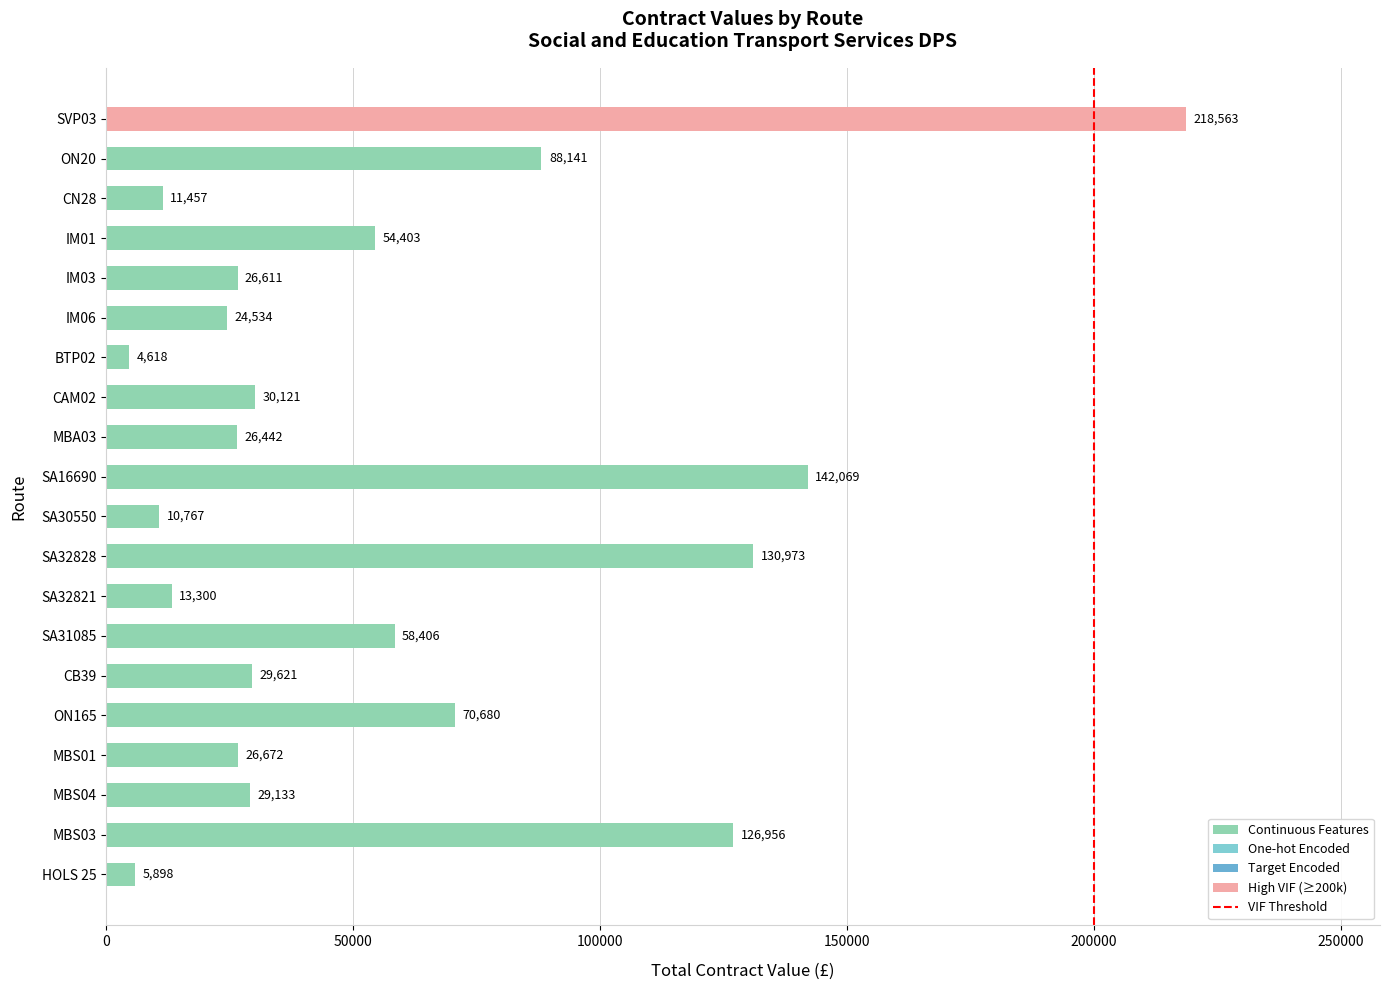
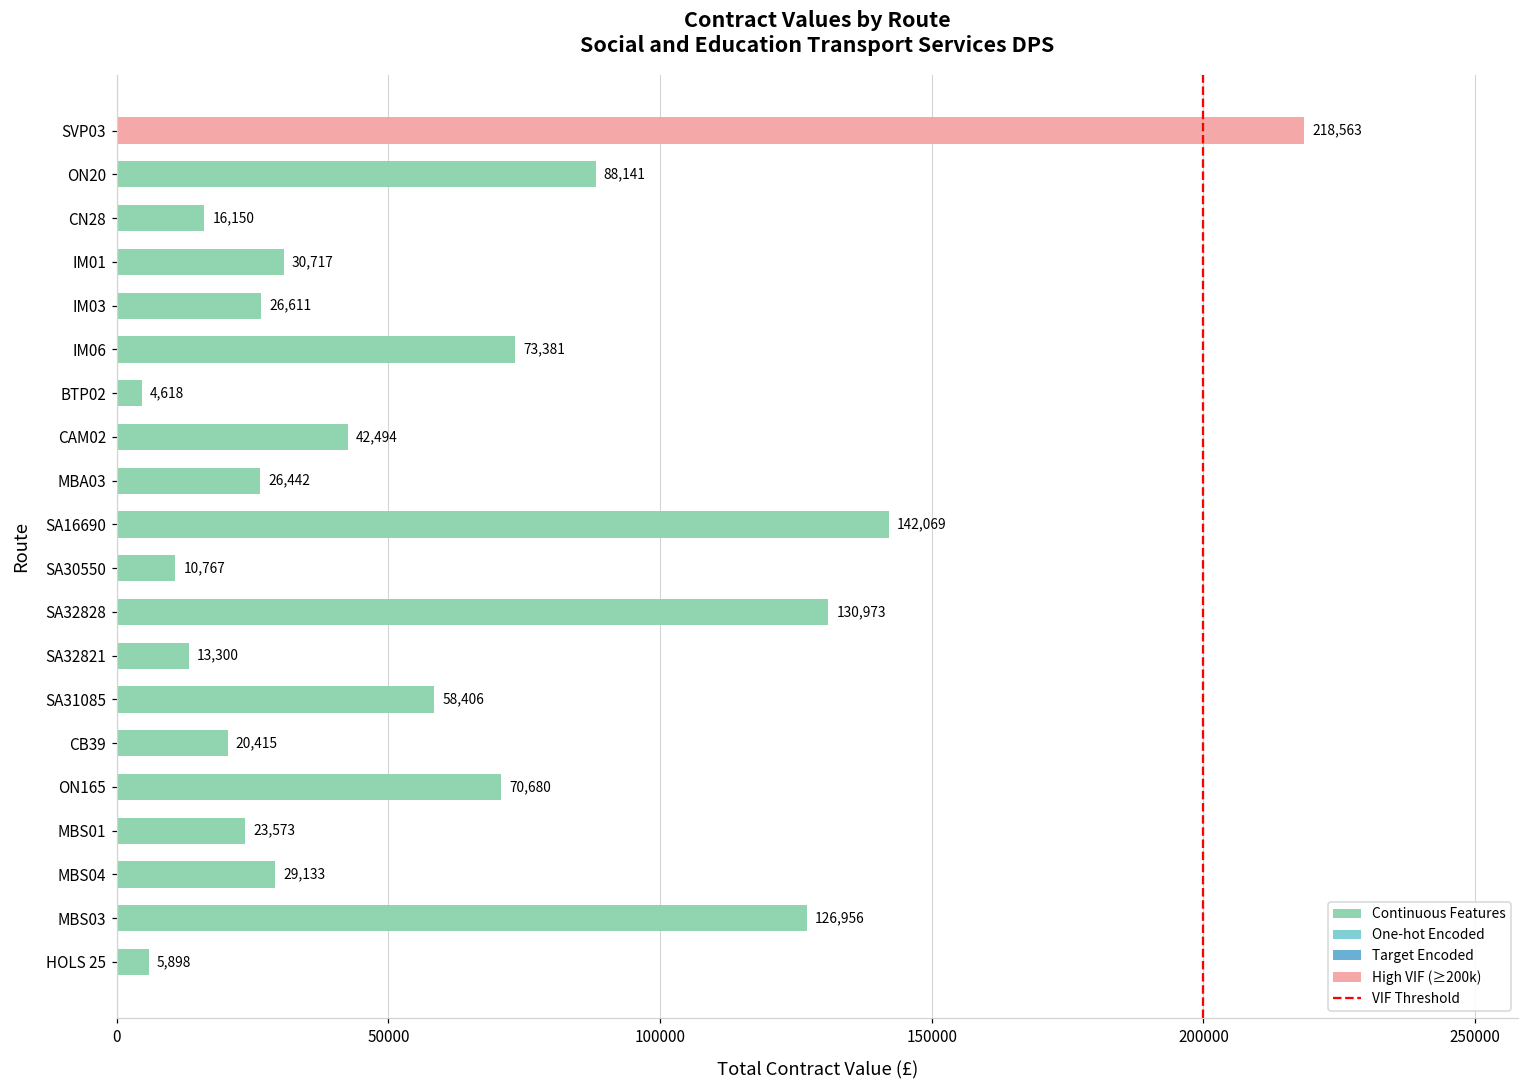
  {
    "SVP03": "218,563",
    "ON20": "88,141",
-   "CN28": "11,457",
-   "IM01": "54,403",
+   "CN28": "16,150",
+   "IM01": "30,717",
    "IM03": "26,611",
-   "IM06": "24,534",
+   "IM06": "73,381",
    "BTP02": "4,618",
-   "CAM02": "30,121",
+   "CAM02": "42,494",
    "MBA03": "26,442",
    "SA16690": "142,069",
    "SA30550": "10,767",
    "SA32828": "130,973",
    "SA32821": "13,300",
    "SA31085": "58,406",
-   "CB39": "29,621",
+   "CB39": "20,415",
    "ON165": "70,680",
-   "MBS01": "26,672",
+   "MBS01": "23,573",
    "MBS04": "29,133",
    "MBS03": "126,956",
    "HOLS 25": "5,898"
  }
